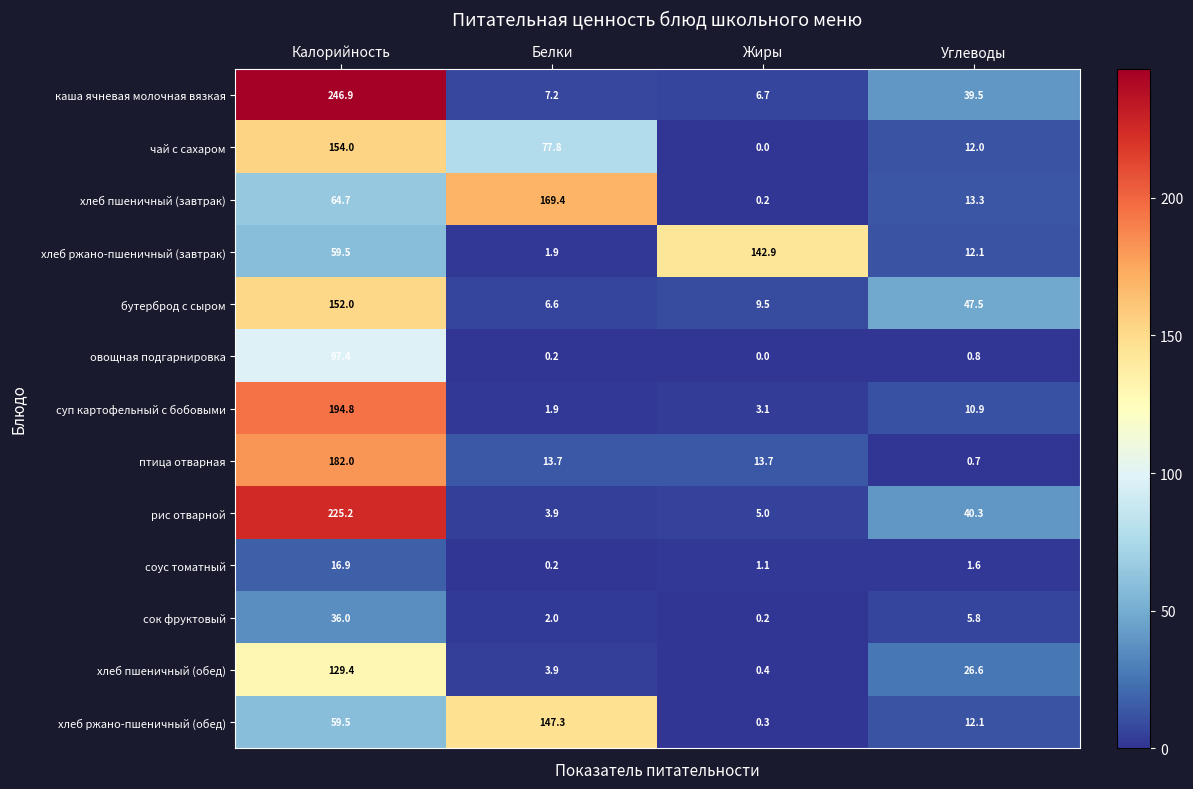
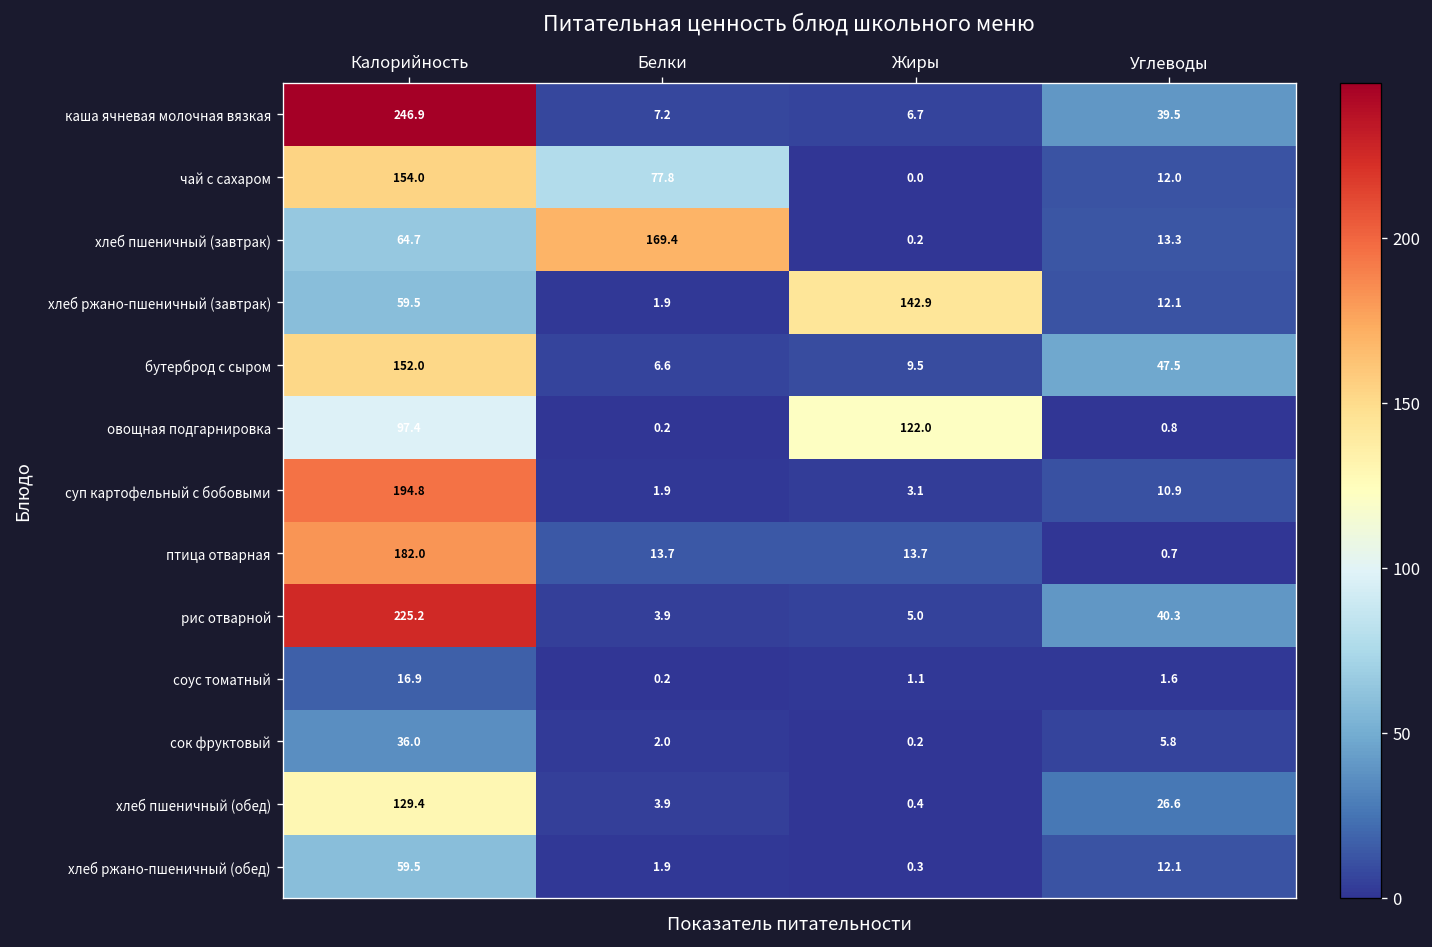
  {
    "каша ячневая молочная вязкая": {
      "Калорийность": 246.9,
      "Белки": 7.2,
      "Жиры": 6.7,
      "Углеводы": 39.5
    },
    "чай с сахаром": {
      "Калорийность": 154.0,
      "Белки": 77.8,
      "Жиры": 0.0,
      "Углеводы": 12.0
    },
    "хлеб пшеничный (завтрак)": {
      "Калорийность": 64.7,
      "Белки": 169.4,
      "Жиры": 0.2,
      "Углеводы": 13.3
    },
    "хлеб ржано-пшеничный (завтрак)": {
      "Калорийность": 59.5,
      "Белки": 1.9,
      "Жиры": 142.9,
      "Углеводы": 12.1
    },
    "бутерброд с сыром": {
      "Калорийность": 152.0,
      "Белки": 6.6,
      "Жиры": 9.5,
      "Углеводы": 47.5
    },
    "овощная подгарнировка": {
      "Белки": 0.2,
-     "Жиры": 0.0,
+     "Жиры": 122.0,
      "Углеводы": 0.8
    },
    "суп картофельный с бобовыми": {
      "Калорийность": 194.8,
      "Белки": 1.9,
      "Жиры": 3.1,
      "Углеводы": 10.9
    },
    "птица отварная": {
      "Калорийность": 182.0,
      "Белки": 13.7,
      "Жиры": 13.7,
      "Углеводы": 0.7
    },
    "рис отварной": {
      "Калорийность": 225.2,
      "Белки": 3.9,
      "Жиры": 5.0,
      "Углеводы": 40.3
    },
    "соус томатный": {
      "Калорийность": 16.9,
      "Белки": 0.2,
      "Жиры": 1.1,
      "Углеводы": 1.6
    },
    "сок фруктовый": {
      "Калорийность": 36.0,
      "Белки": 2.0,
      "Жиры": 0.2,
      "Углеводы": 5.8
    },
    "хлеб пшеничный (обед)": {
      "Калорийность": 129.4,
      "Белки": 3.9,
      "Жиры": 0.4,
      "Углеводы": 26.6
    },
    "хлеб ржано-пшеничный (обед)": {
      "Калорийность": 59.5,
-     "Белки": 147.3,
+     "Белки": 1.9,
      "Жиры": 0.3,
      "Углеводы": 12.1
    }
  }
